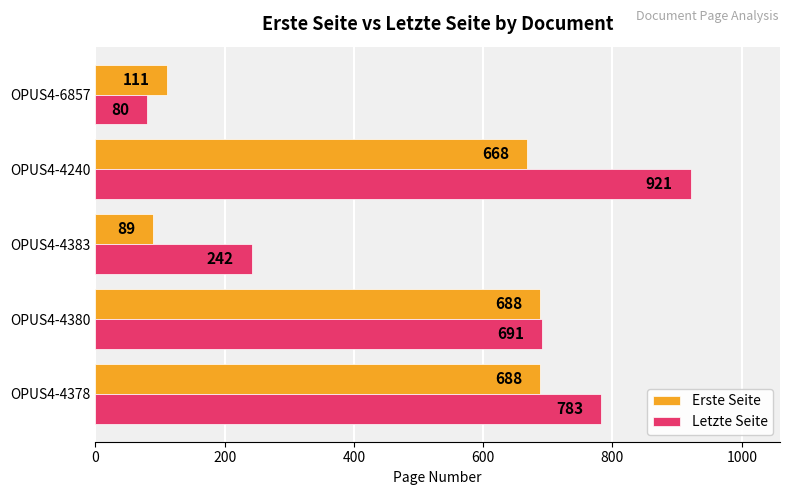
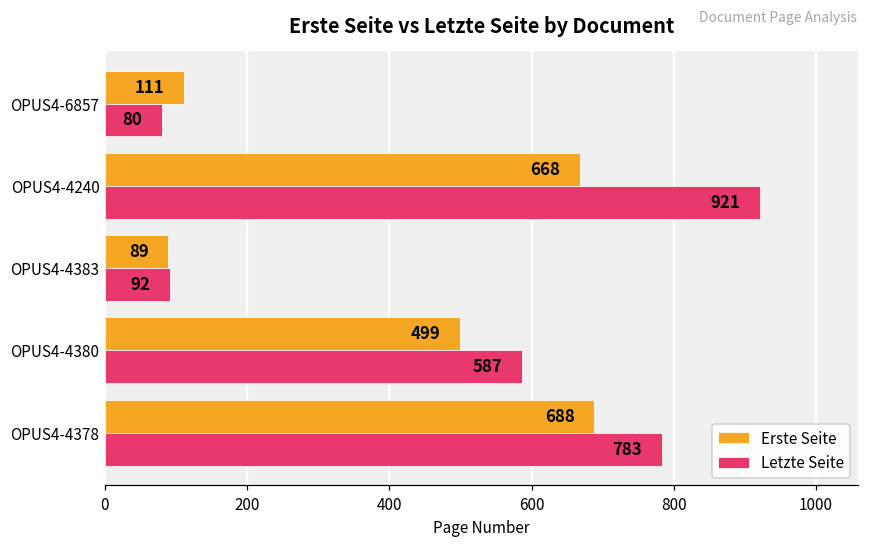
  {
    "Erste Seite": {
      "OPUS4-6857": 111,
      "OPUS4-4240": 668,
      "OPUS4-4383": 89,
-     "OPUS4-4380": 688,
+     "OPUS4-4380": 499,
      "OPUS4-4378": 688
    },
    "Letzte Seite": {
      "OPUS4-6857": 80,
      "OPUS4-4240": 921,
-     "OPUS4-4383": 242,
-     "OPUS4-4380": 691,
+     "OPUS4-4383": 92,
+     "OPUS4-4380": 587,
      "OPUS4-4378": 783
    }
  }
